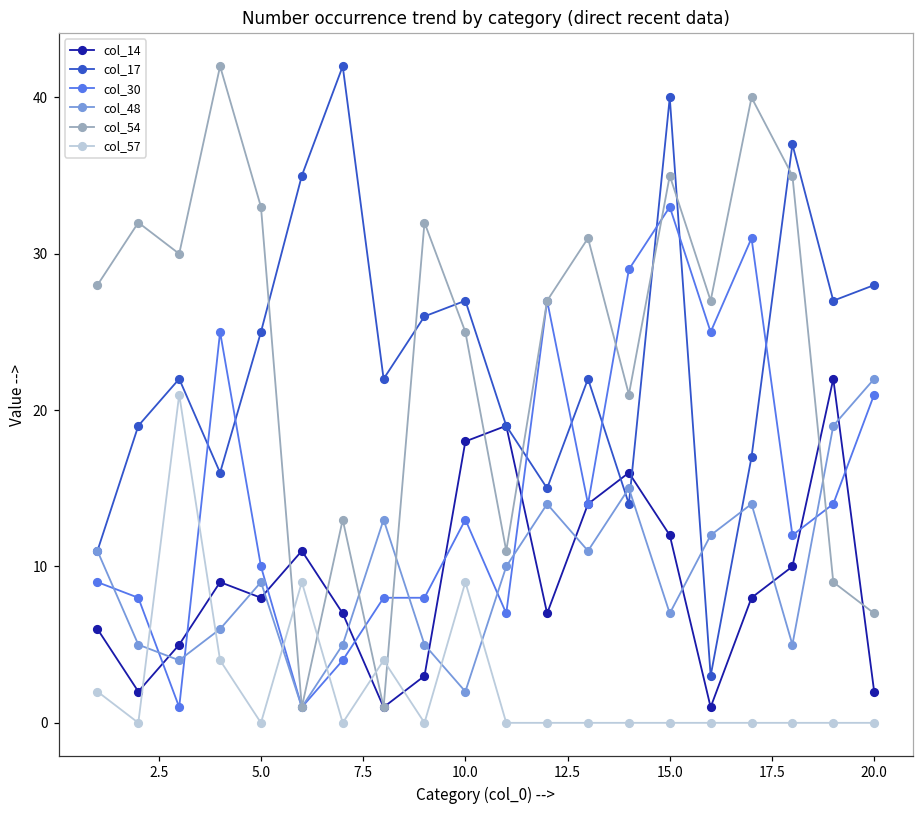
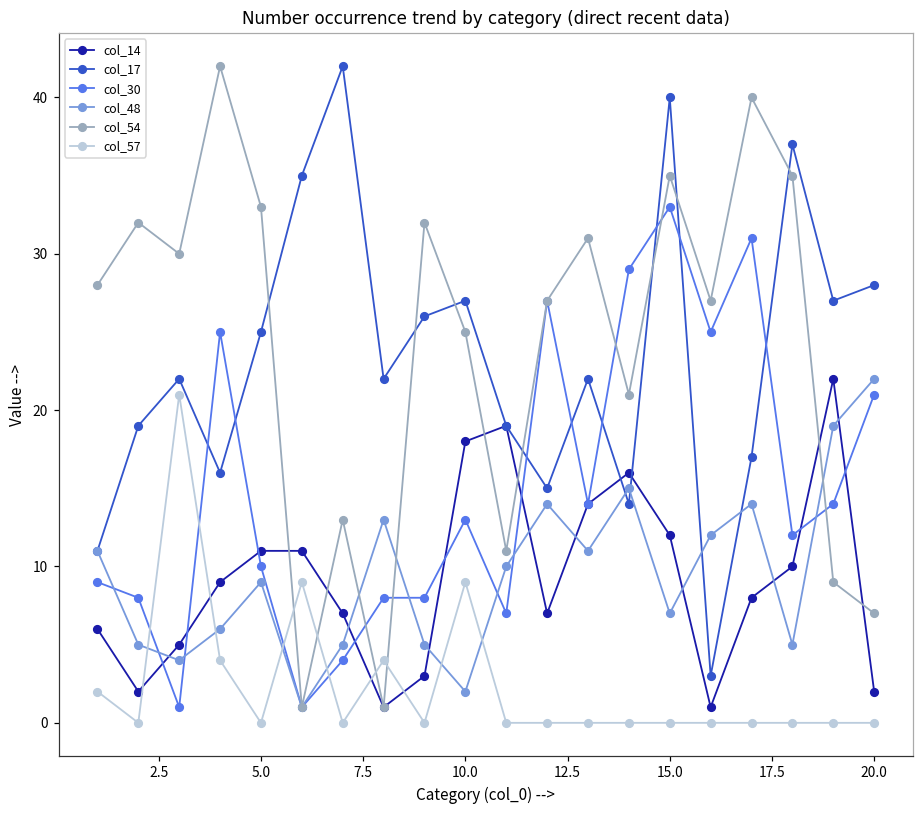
  {
    "col_14": {
-     "5.0": 8,
+     "5.0": 11,
      "10.0": 18,
      "15.0": 12,
      "20.0": 2
    }
  }
